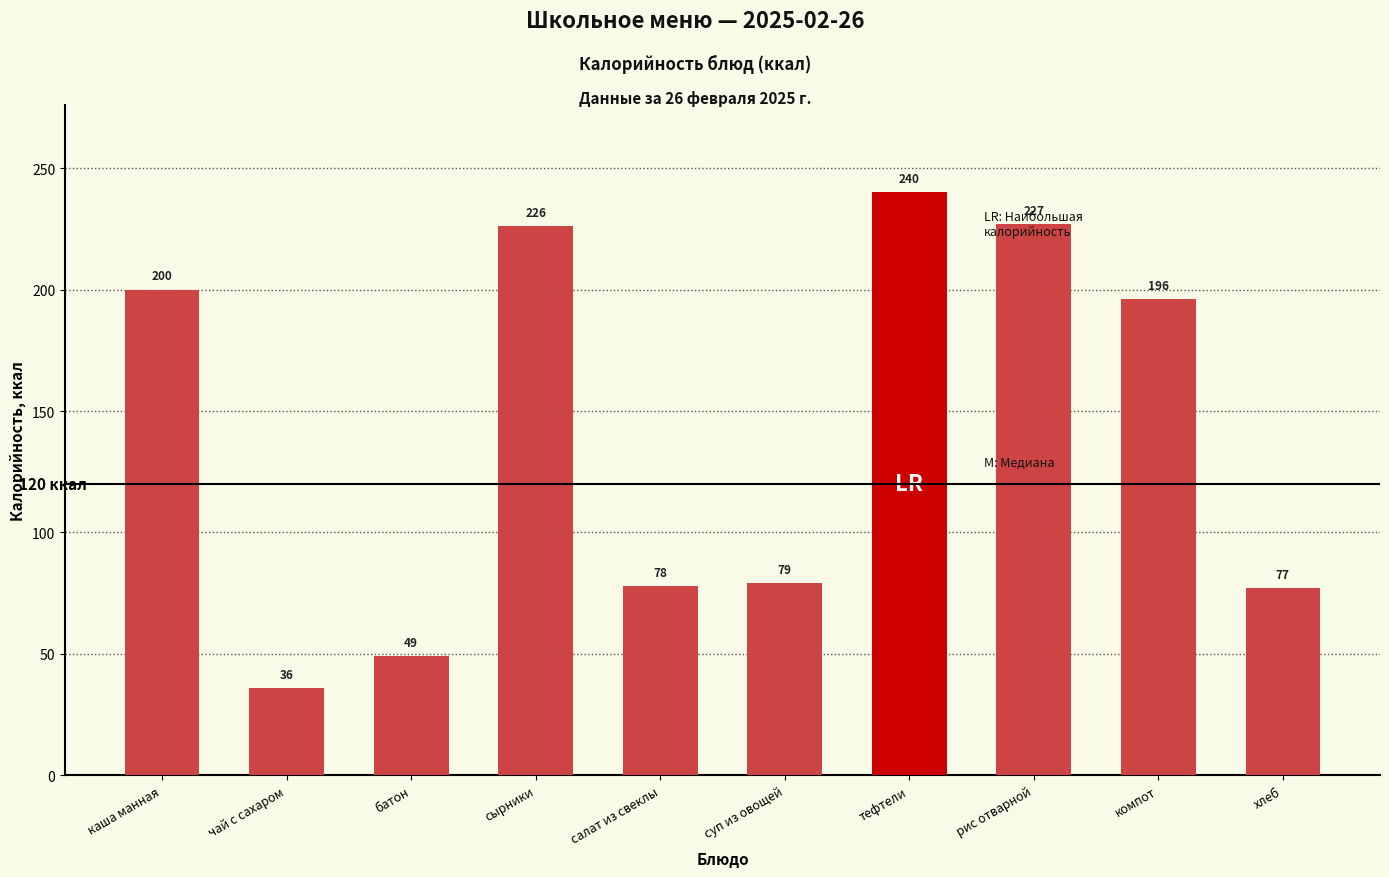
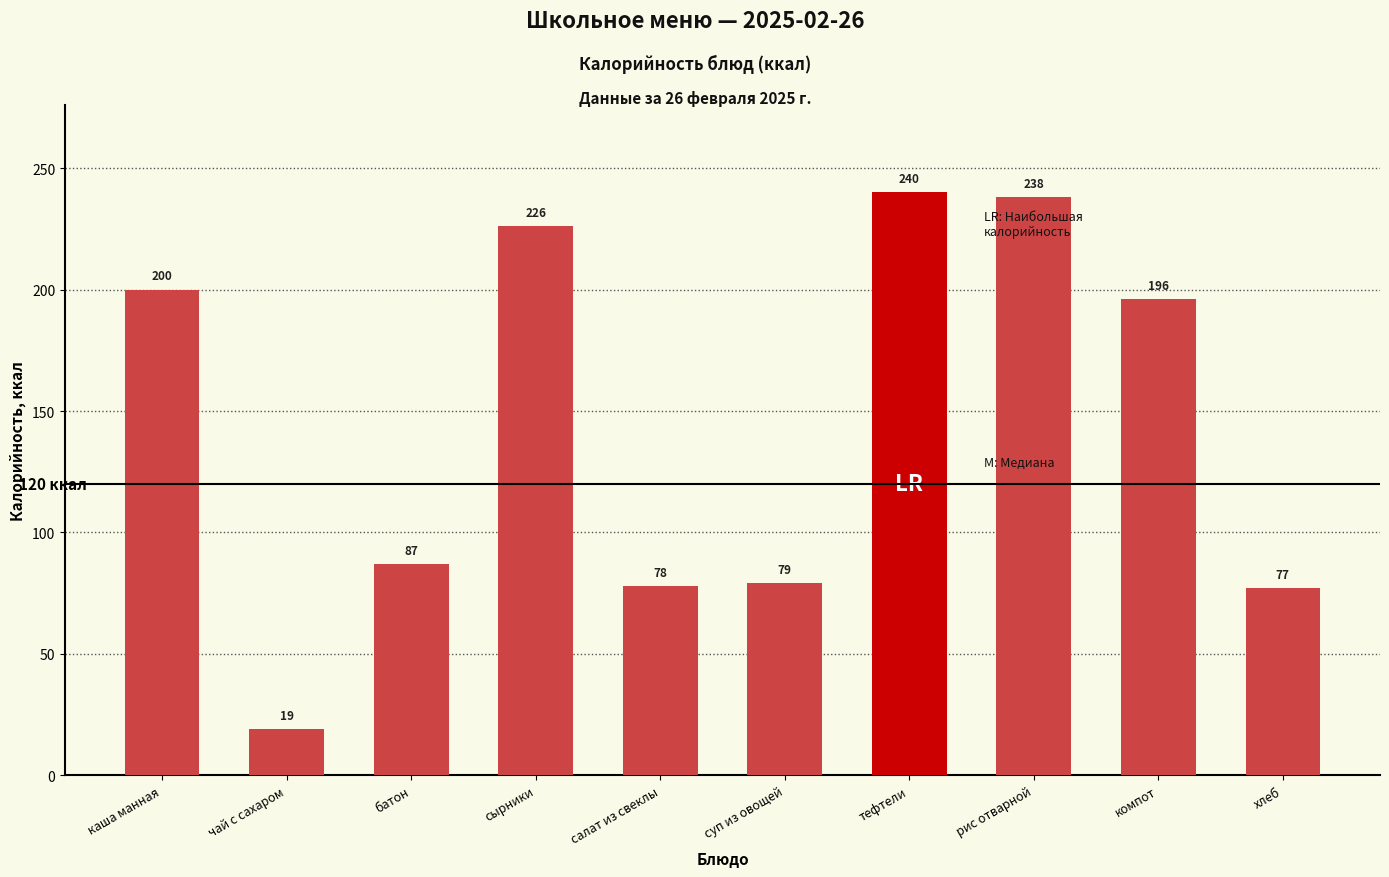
  {
    "каша манная": 200,
-   "чай с сахаром": 36,
-   "батон": 49,
+   "чай с сахаром": 19,
+   "батон": 87,
    "сырники": 226,
    "салат из свеклы": 78,
    "суп из овощей": 79,
    "тефтели": 240,
-   "рис отварной": 227,
+   "рис отварной": 238,
    "компот": 196,
    "хлеб": 77
  }
